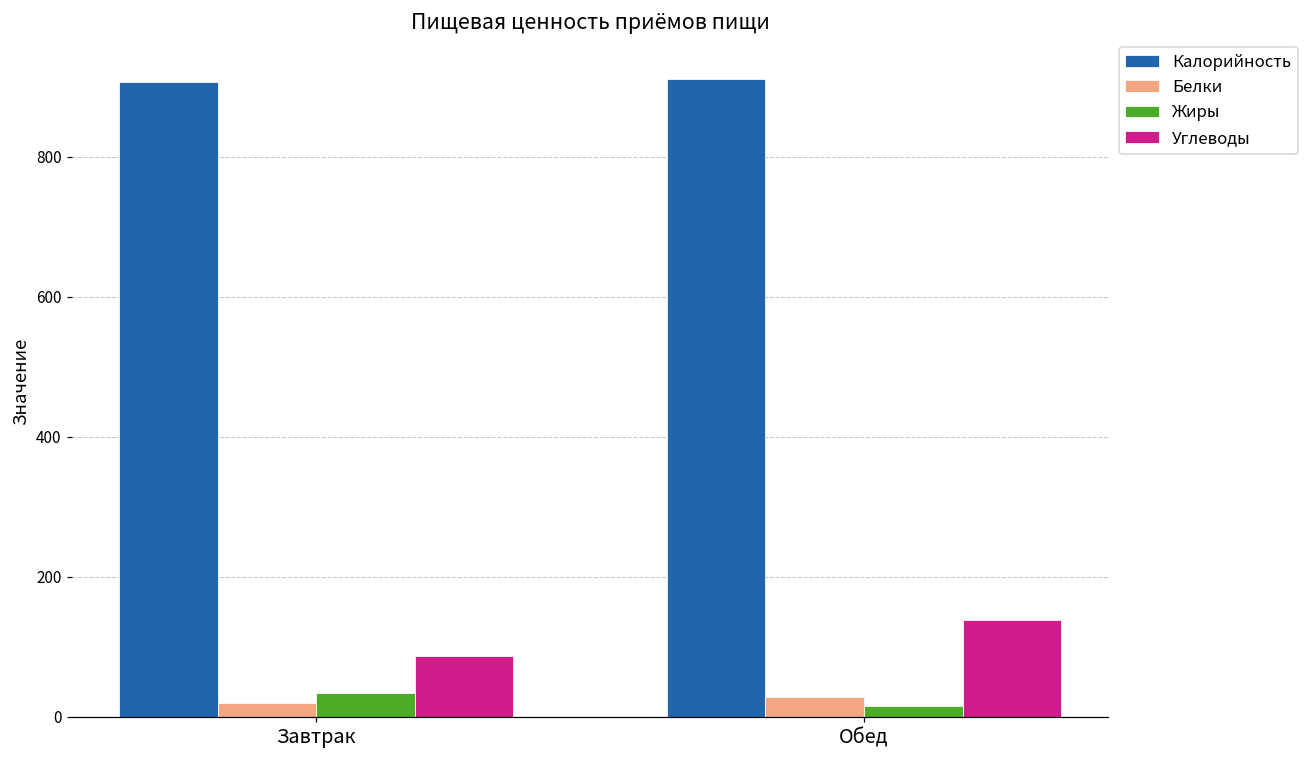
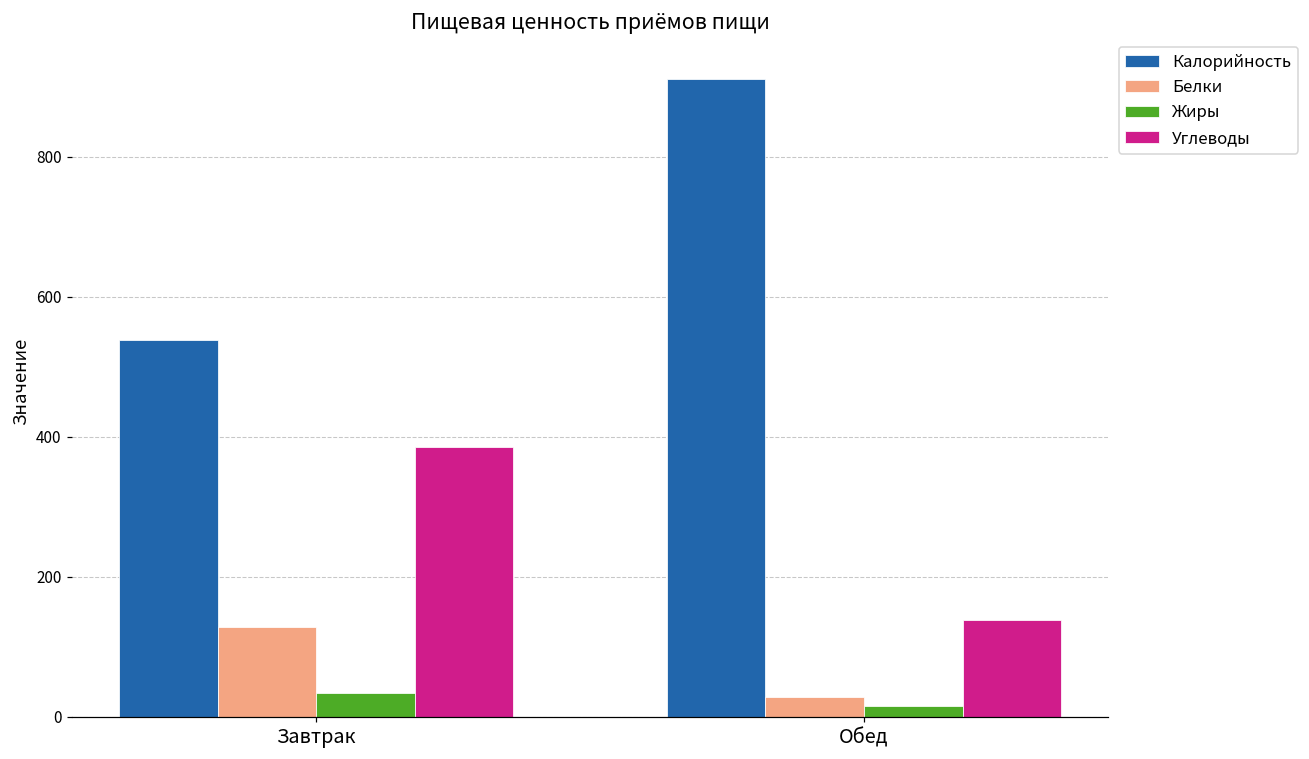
  {
    "Калорийность": {
-     "Завтрак": 910,
+     "Завтрак": 540,
      "Обед": 910
    },
    "Белки": {
-     "Завтрак": 20,
+     "Завтрак": 130,
      "Обед": 30
    },
    "Жиры": {
      "Завтрак": 30,
      "Обед": 20
    },
    "Углеводы": {
-     "Завтрак": 90,
+     "Завтрак": 390,
      "Обед": 140
    }
  }
